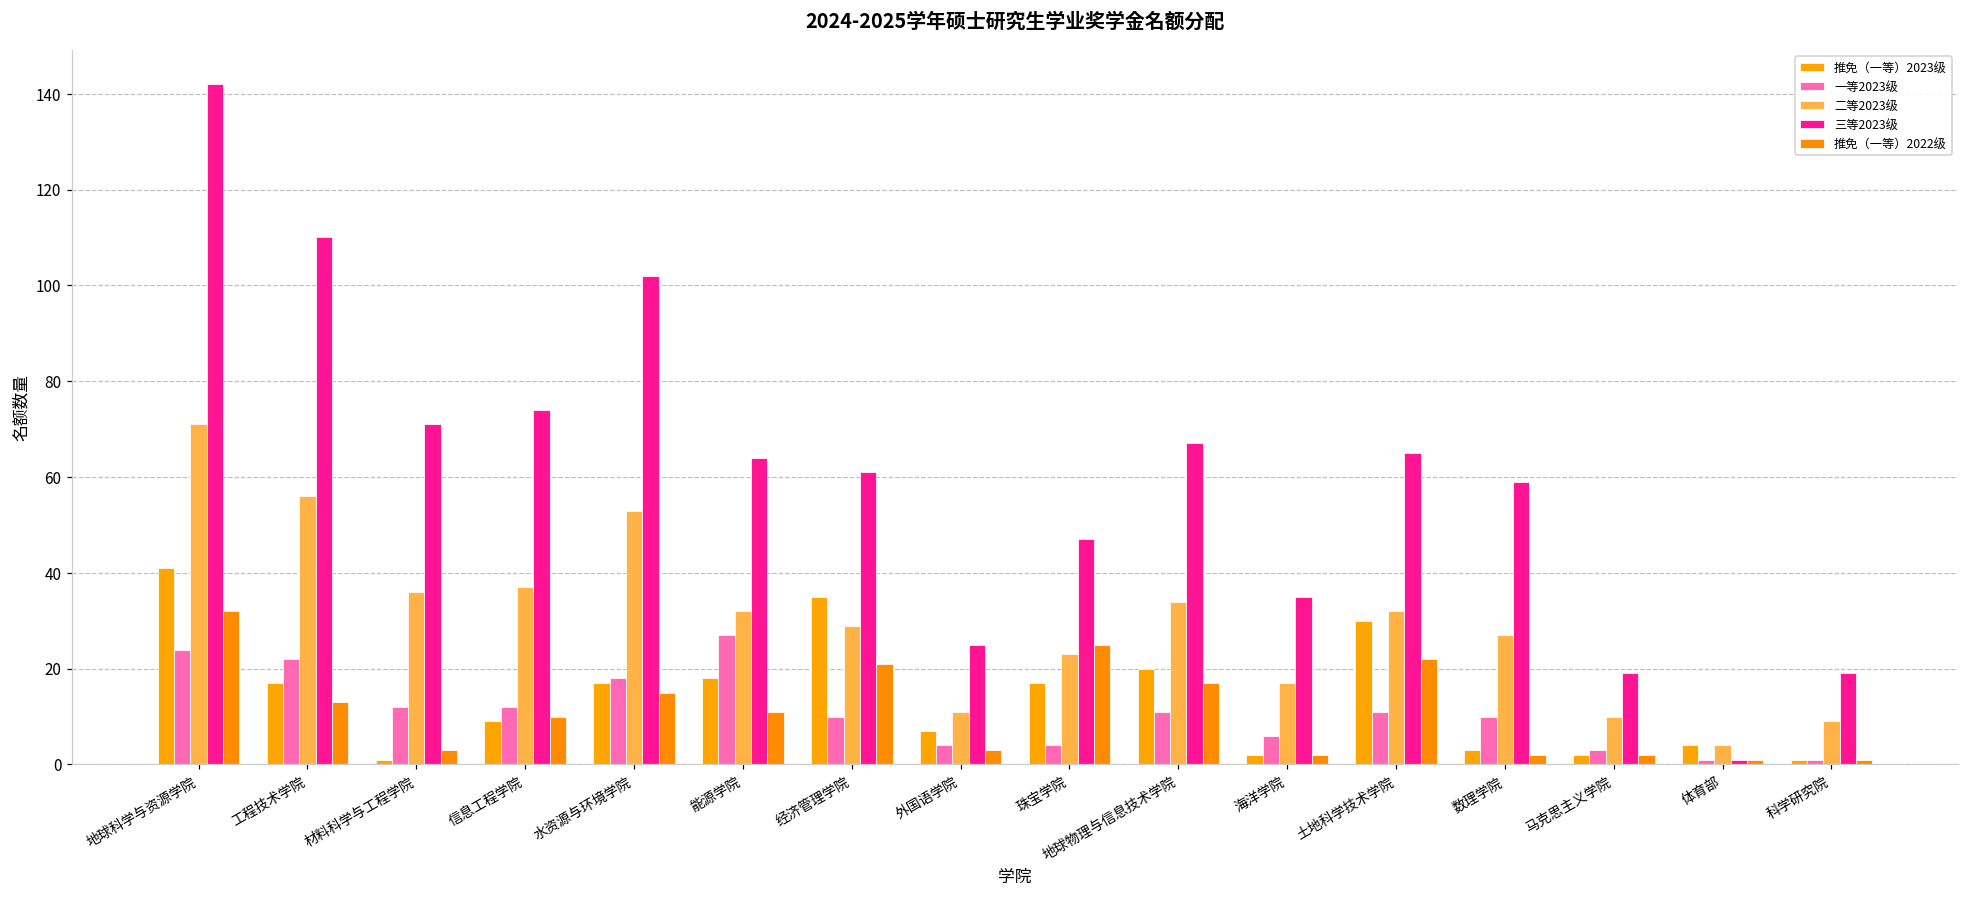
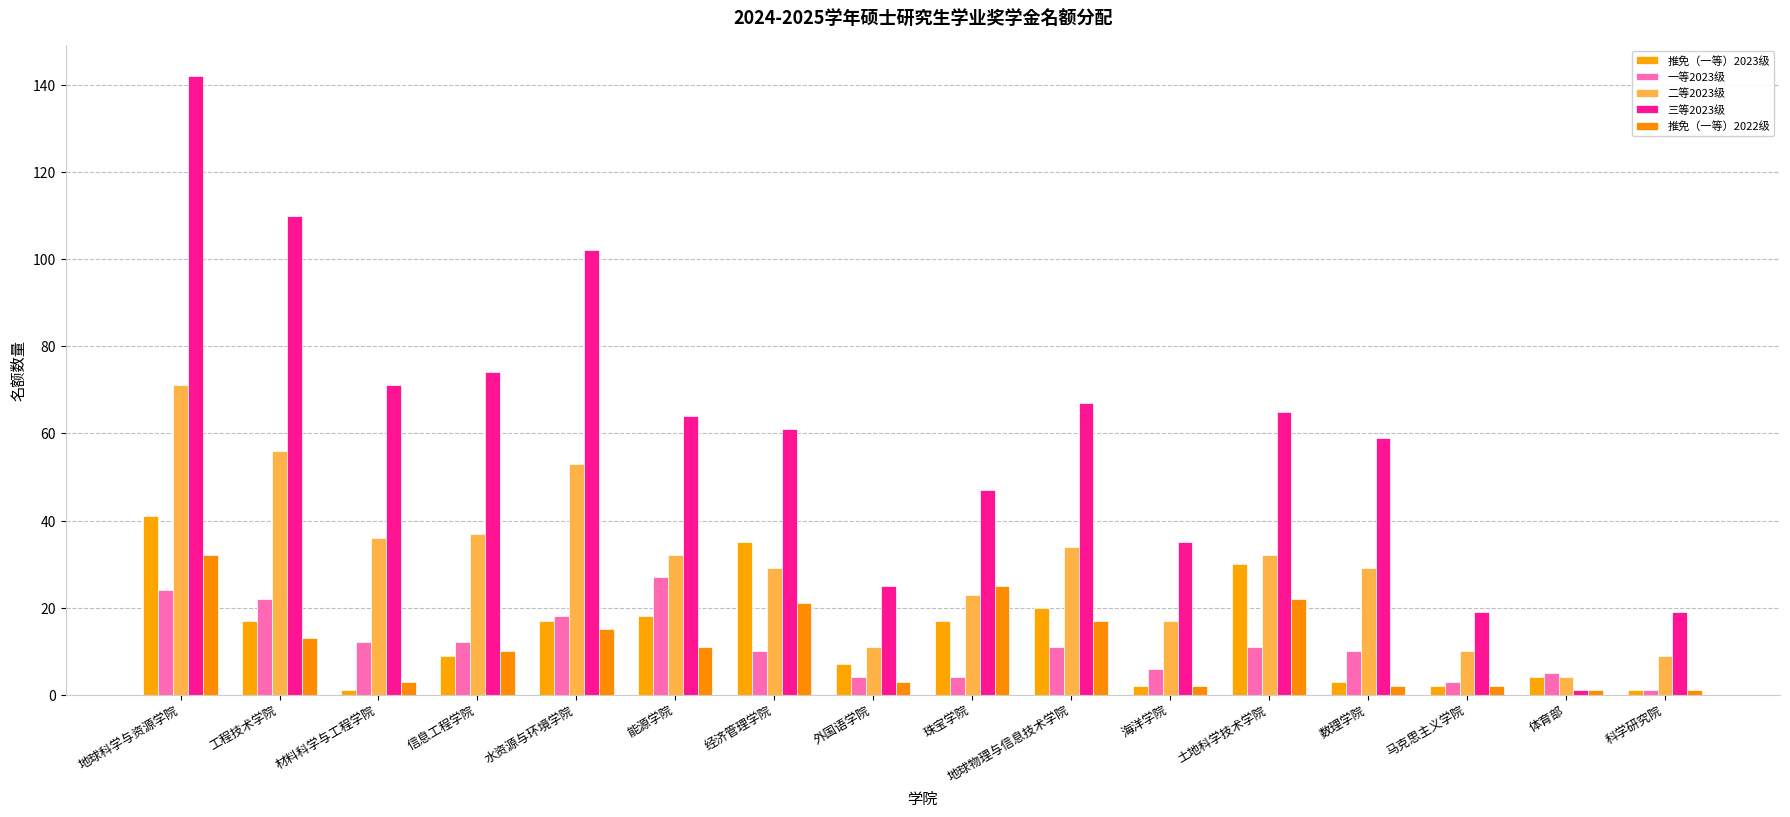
  {
    "一等2023级": {
      "地球科学与资源学院": 24,
      "工程技术学院": 22,
      "材料科学与工程学院": 12,
      "信息工程学院": 12,
      "水资源与环境学院": 18,
      "能源学院": 27,
      "经济管理学院": 10,
      "外国语学院": 4,
      "珠宝学院": 4,
      "地球物理与信息技术学院": 11,
      "海洋学院": 6,
      "土地科学技术学院": 11,
      "数理学院": 10,
      "马克思主义学院": 3,
-     "体育部": 1,
+     "体育部": 5,
      "科学研究院": 1
    },
    "二等2023级": {
      "地球科学与资源学院": 71,
      "工程技术学院": 56,
      "材料科学与工程学院": 36,
      "信息工程学院": 37,
      "水资源与环境学院": 53,
      "能源学院": 32,
      "经济管理学院": 29,
      "外国语学院": 11,
      "珠宝学院": 23,
      "地球物理与信息技术学院": 34,
      "海洋学院": 17,
      "土地科学技术学院": 32,
-     "数理学院": 27,
+     "数理学院": 29,
      "马克思主义学院": 10,
      "体育部": 4,
      "科学研究院": 9
    },
    "三等2023级": {
      "地球科学与资源学院": 142,
      "工程技术学院": 110,
      "材料科学与工程学院": 71,
      "信息工程学院": 74,
      "水资源与环境学院": 102,
      "能源学院": 64,
      "经济管理学院": 61,
      "外国语学院": 25,
      "珠宝学院": 47,
      "地球物理与信息技术学院": 67,
      "海洋学院": 35,
      "土地科学技术学院": 65,
      "数理学院": 59,
      "马克思主义学院": 19,
      "体育部": 1,
      "科学研究院": 19
    }
  }
